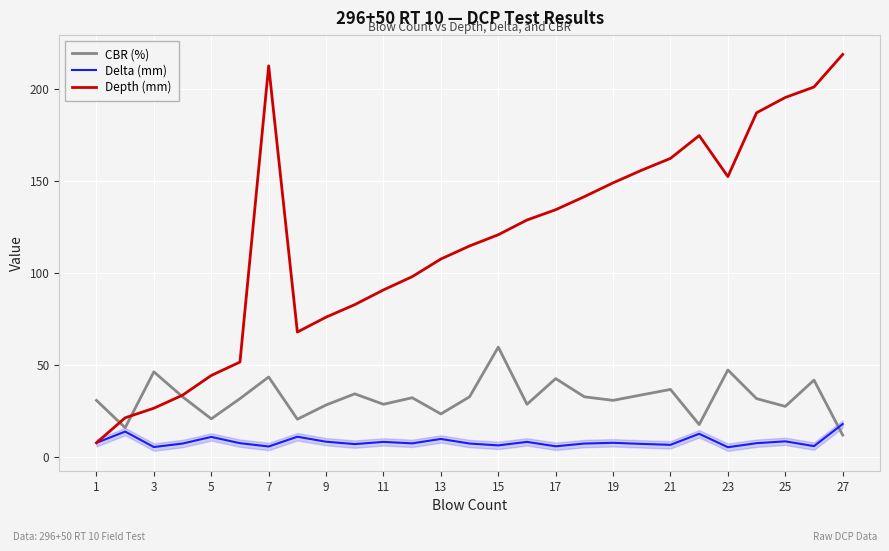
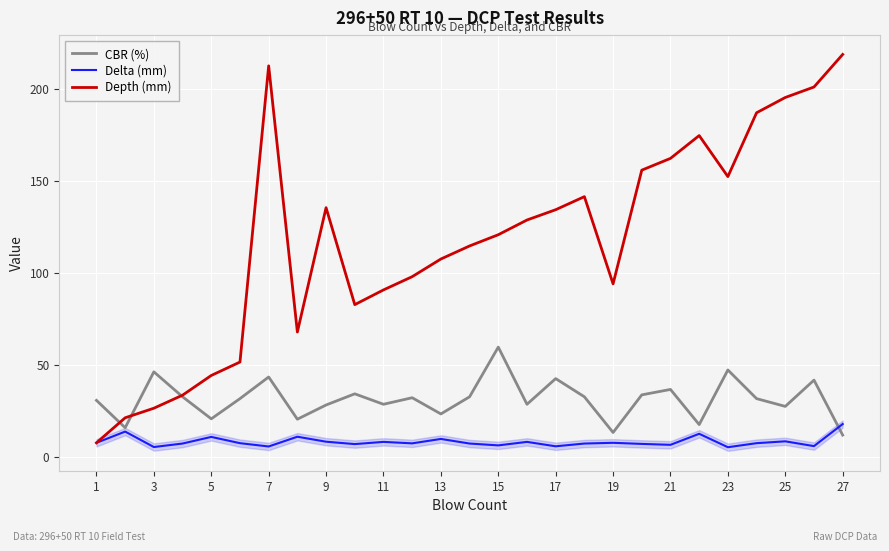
  {
    "CBR (%)": {
      "1": 31,
      "3": 46,
      "5": 21,
      "7": 43,
      "9": 28,
      "11": 28,
      "13": 23,
      "15": 60,
      "17": 42,
-     "19": 31,
+     "19": 13,
      "21": 37,
      "23": 47,
      "25": 27,
      "27": 12
    },
    "Depth (mm)": {
      "3": 26,
      "5": 44,
      "7": 212,
-     "9": 76,
+     "9": 135,
      "11": 91,
      "13": 107,
      "15": 121,
      "17": 134,
-     "19": 149,
+     "19": 94,
      "21": 162,
      "23": 152,
      "25": 195,
      "27": 219
    }
  }
